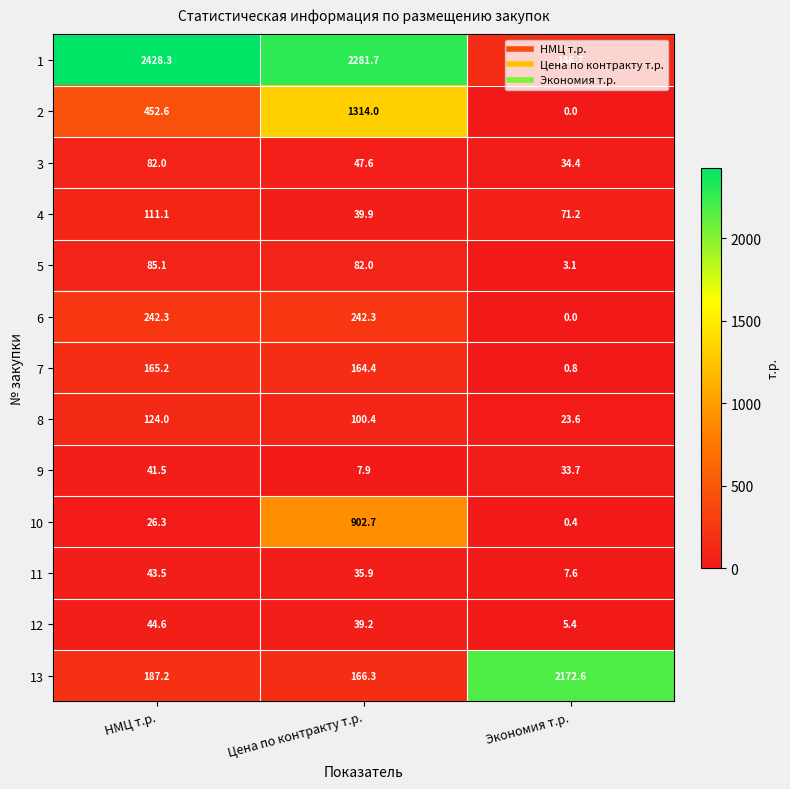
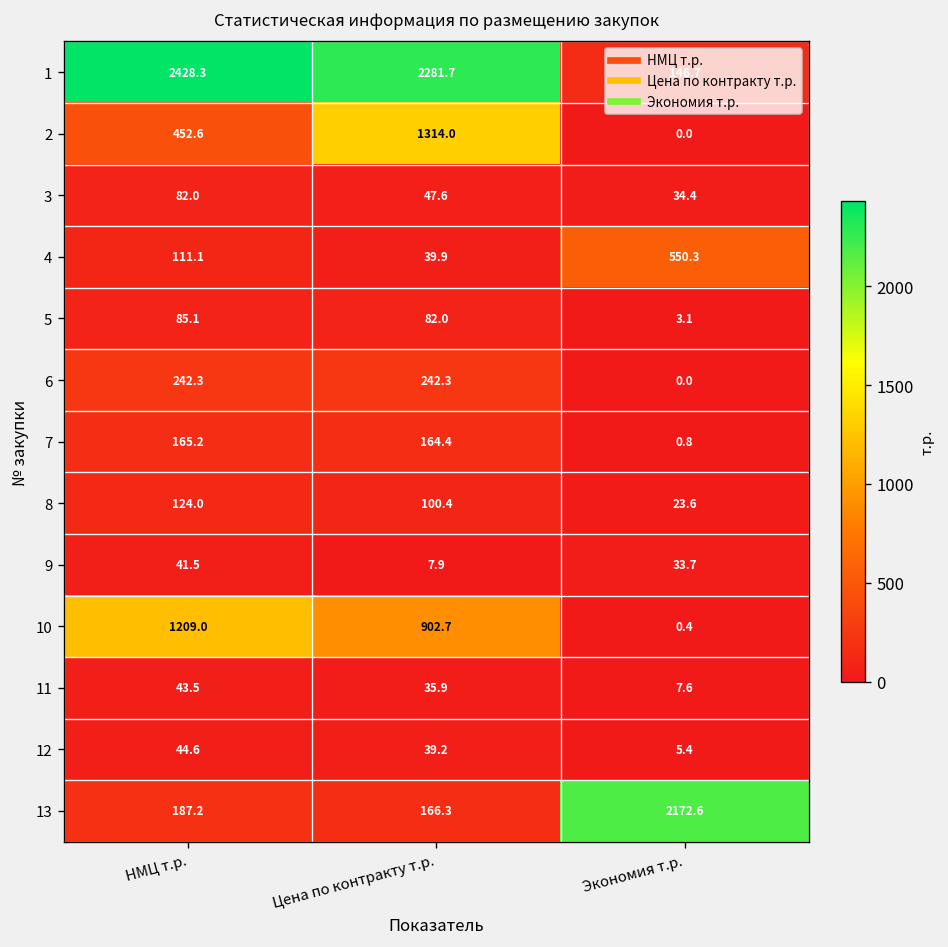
  {
    "1": {
      "НМЦ т.р.": 2428.3,
      "Цена по контракту т.р.": 2281.7
    },
    "2": {
      "НМЦ т.р.": 452.6,
      "Цена по контракту т.р.": 1314.0,
      "Экономия т.р.": 0.0
    },
    "3": {
      "НМЦ т.р.": 82.0,
      "Цена по контракту т.р.": 47.6,
      "Экономия т.р.": 34.4
    },
    "4": {
      "НМЦ т.р.": 111.1,
      "Цена по контракту т.р.": 39.9,
-     "Экономия т.р.": 71.2
+     "Экономия т.р.": 550.3
    },
    "5": {
      "НМЦ т.р.": 85.1,
      "Цена по контракту т.р.": 82.0,
      "Экономия т.р.": 3.1
    },
    "6": {
      "НМЦ т.р.": 242.3,
      "Цена по контракту т.р.": 242.3,
      "Экономия т.р.": 0.0
    },
    "7": {
      "НМЦ т.р.": 165.2,
      "Цена по контракту т.р.": 164.4,
      "Экономия т.р.": 0.8
    },
    "8": {
      "НМЦ т.р.": 124.0,
      "Цена по контракту т.р.": 100.4,
      "Экономия т.р.": 23.6
    },
    "9": {
      "НМЦ т.р.": 41.5,
      "Цена по контракту т.р.": 7.9,
      "Экономия т.р.": 33.7
    },
    "10": {
-     "НМЦ т.р.": 26.3,
+     "НМЦ т.р.": 1209.0,
      "Цена по контракту т.р.": 902.7,
      "Экономия т.р.": 0.4
    },
    "11": {
      "НМЦ т.р.": 43.5,
      "Цена по контракту т.р.": 35.9,
      "Экономия т.р.": 7.6
    },
    "12": {
      "НМЦ т.р.": 44.6,
      "Цена по контракту т.р.": 39.2,
      "Экономия т.р.": 5.4
    },
    "13": {
      "НМЦ т.р.": 187.2,
      "Цена по контракту т.р.": 166.3,
      "Экономия т.р.": 2172.6
    }
  }
